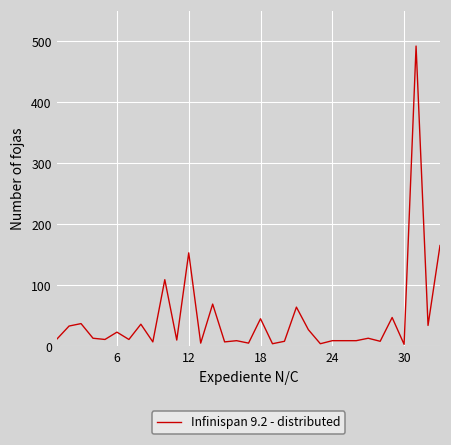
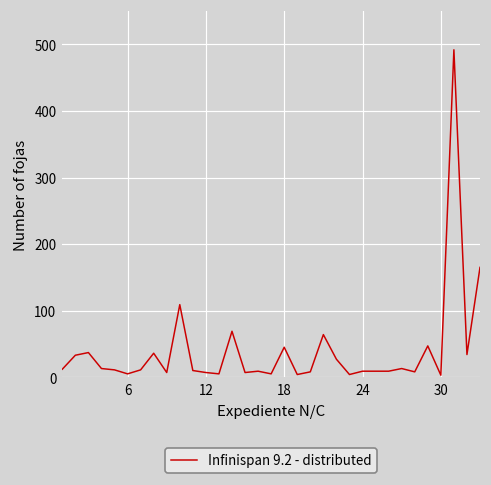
  {
-   "6": 20,
-   "12": 150,
+   "6": 10,
+   "12": 10,
    "18": 50,
    "24": 10,
    "30": 0
  }
